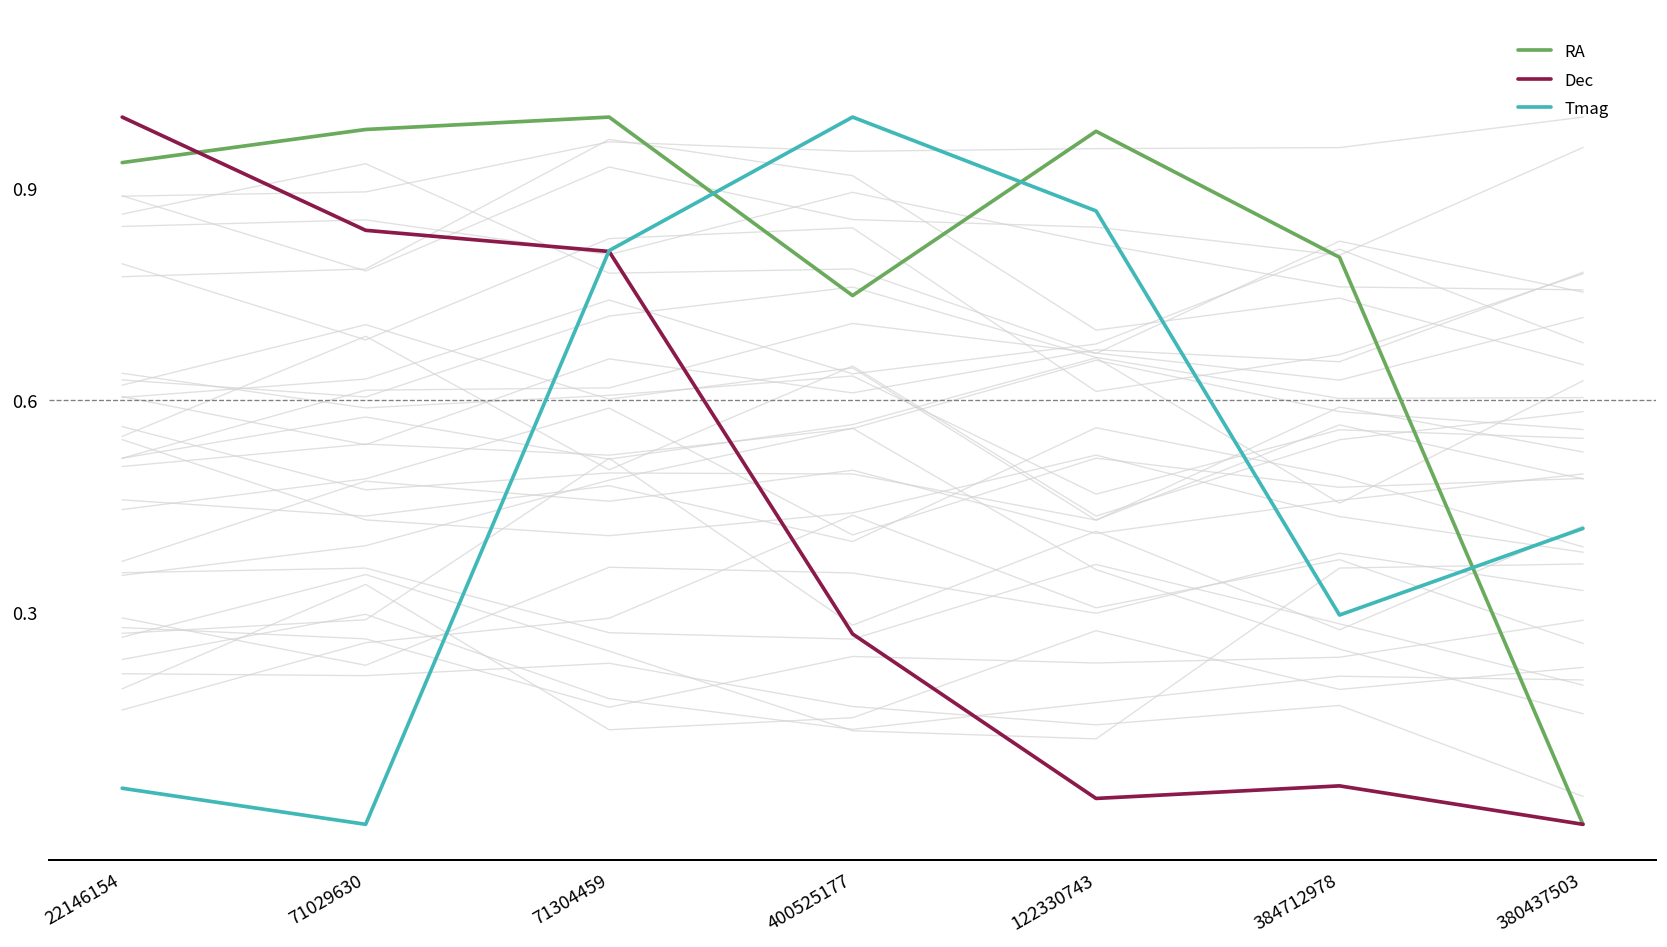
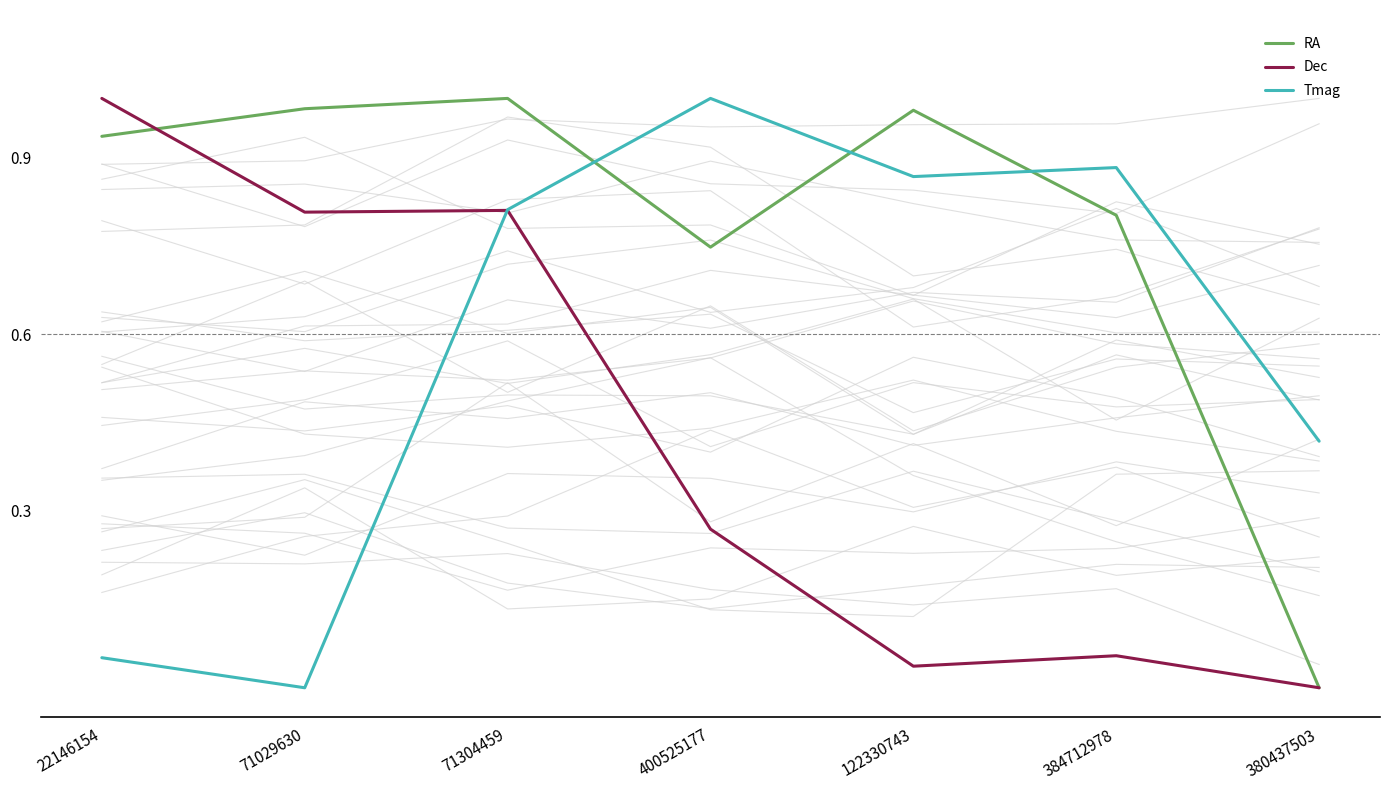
  {
    "RA": {
      "22146154": 0.94,
      "71029630": 0.98,
      "71304459": 1.00,
      "400525177": 0.75,
      "122330743": 0.98
    },
    "Dec": {
      "22146154": 1.00,
-     "71029630": 0.84,
+     "71029630": 0.81,
      "400525177": 0.27,
      "122330743": 0.04,
      "384712978": 0.05
    },
    "Tmag": {
      "22146154": 0.05,
      "71029630": 0.00,
      "400525177": 1.00,
      "122330743": 0.87,
-     "384712978": 0.30
+     "384712978": 0.88
    }
  }
